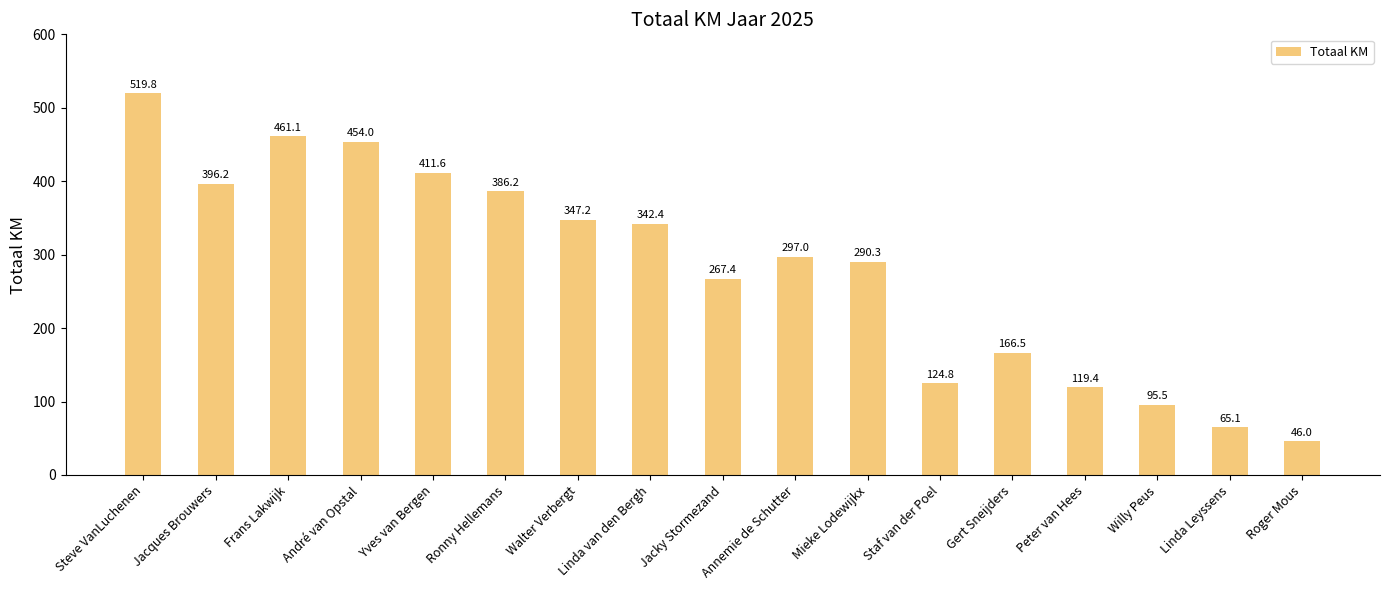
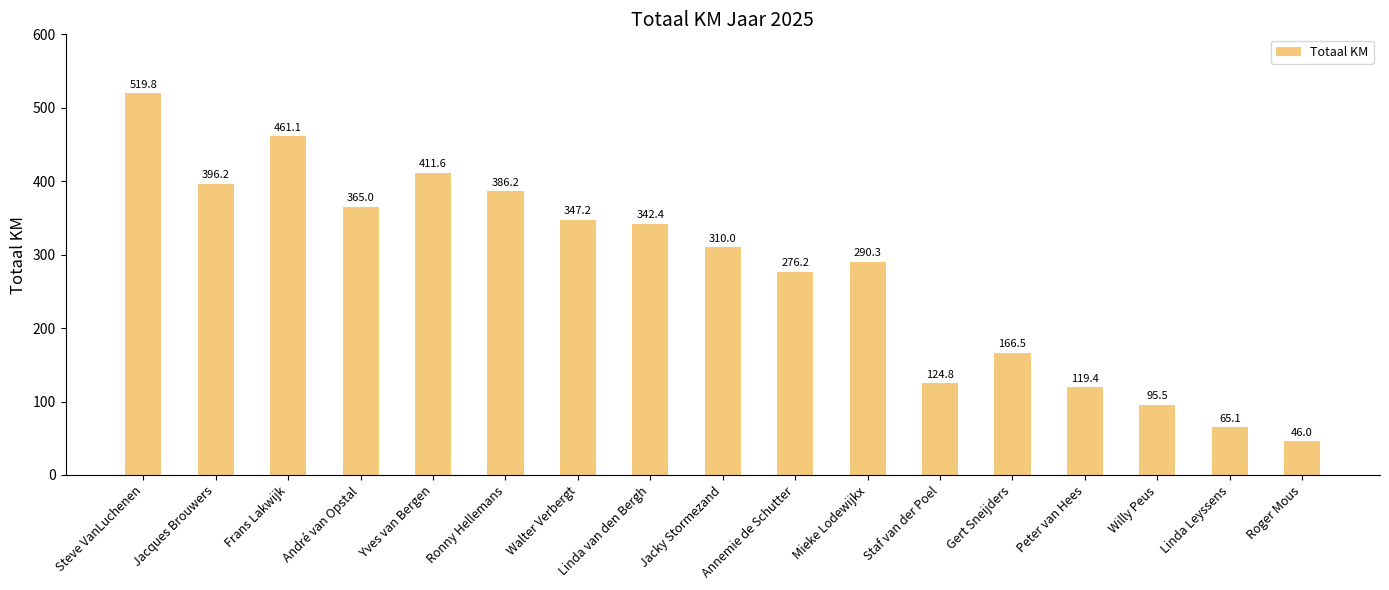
  {
    "Steve VanLuchenen": 519.8,
    "Jacques Brouwers": 396.2,
    "Frans Lakwijk": 461.1,
-   "André van Opstal": 454.0,
+   "André van Opstal": 365.0,
    "Yves van Bergen": 411.6,
    "Ronny Hellemans": 386.2,
    "Walter Verbergt": 347.2,
    "Linda van den Bergh": 342.4,
-   "Jacky Stormezand": 267.4,
-   "Annemie de Schutter": 297.0,
+   "Jacky Stormezand": 310.0,
+   "Annemie de Schutter": 276.2,
    "Mieke Lodewijkx": 290.3,
    "Staf van der Poel": 124.8,
    "Gert Sneijders": 166.5,
    "Peter van Hees": 119.4,
    "Willy Peus": 95.5,
    "Linda Leyssens": 65.1,
    "Roger Mous": 46.0
  }
